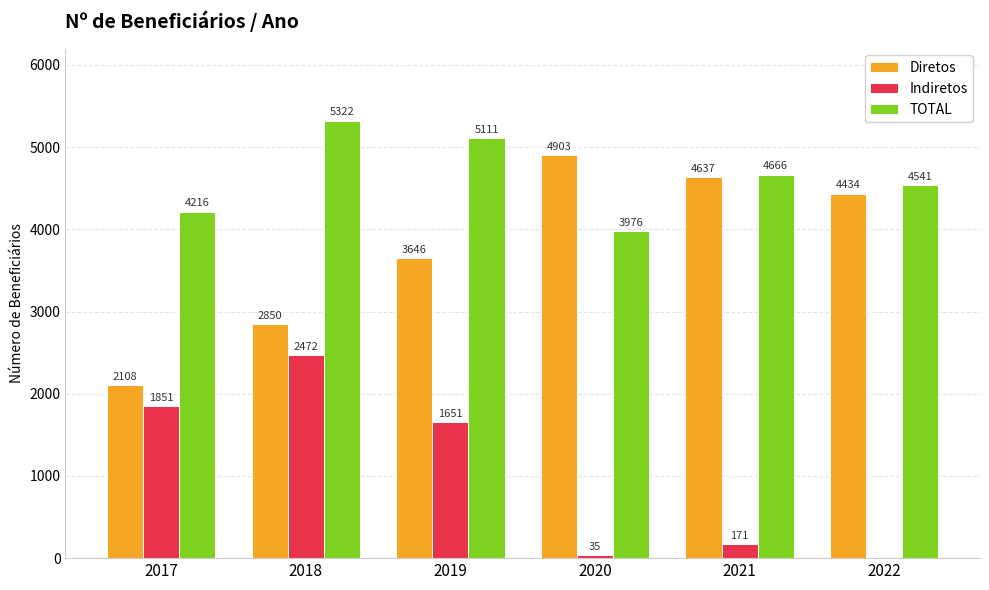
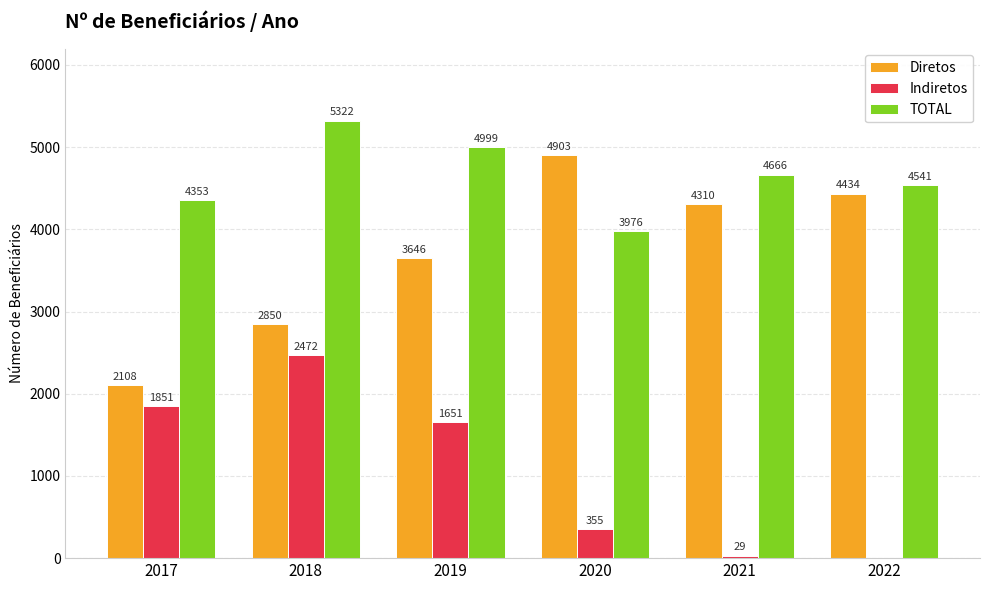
  {
    "Diretos": {
      "2017": 2108,
      "2018": 2850,
      "2019": 3646,
      "2020": 4903,
-     "2021": 4637,
+     "2021": 4310,
      "2022": 4434
    },
    "Indiretos": {
      "2017": 1851,
      "2018": 2472,
      "2019": 1651,
-     "2020": 35,
-     "2021": 171
+     "2020": 355,
+     "2021": 29
    },
    "TOTAL": {
-     "2017": 4216,
+     "2017": 4353,
      "2018": 5322,
-     "2019": 5111,
+     "2019": 4999,
      "2020": 3976,
      "2021": 4666,
      "2022": 4541
    }
  }
